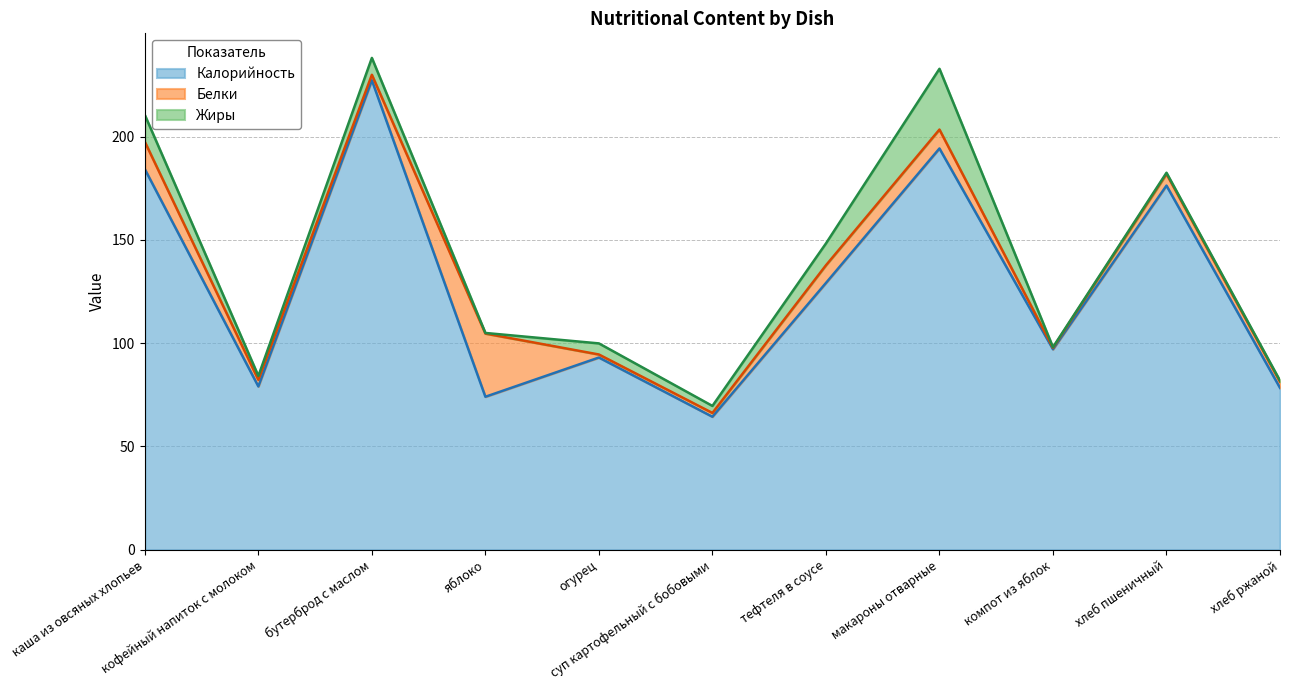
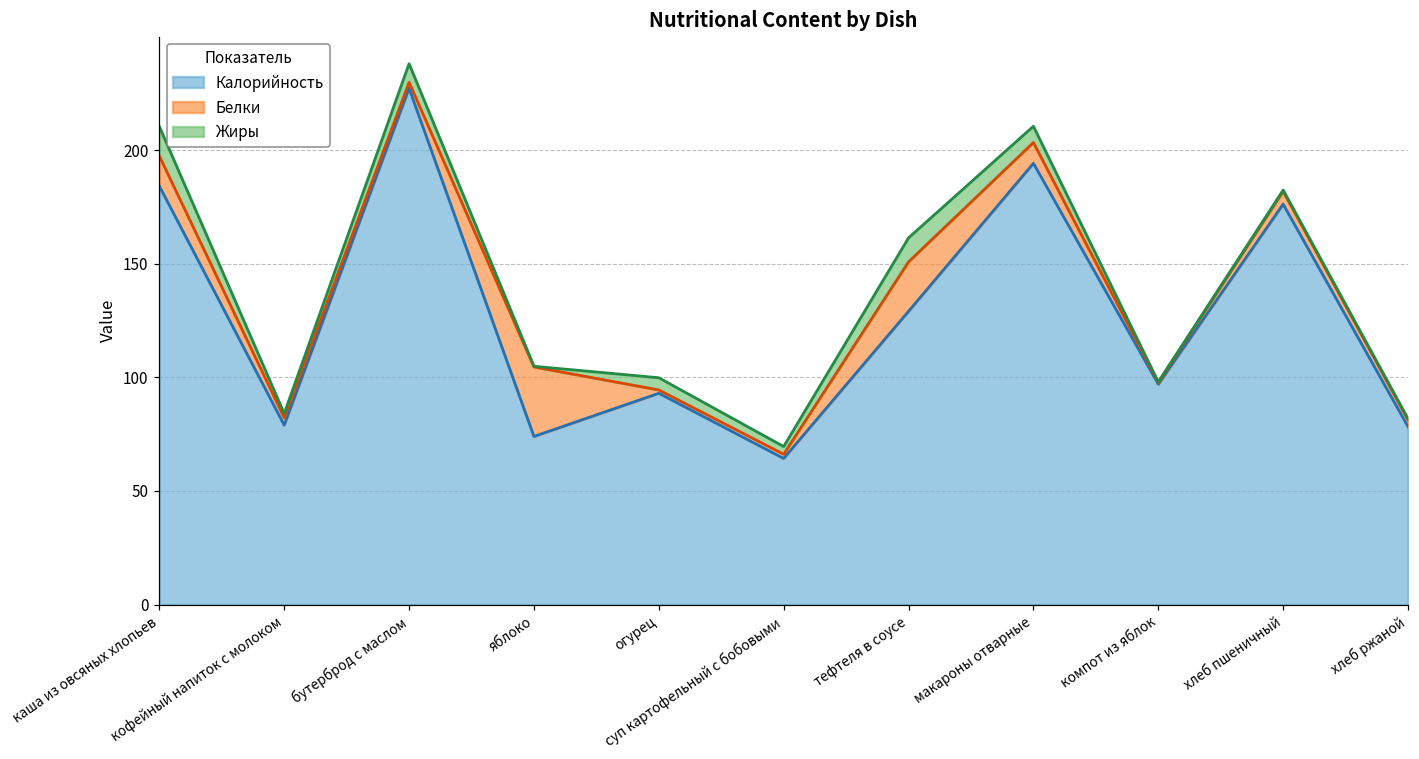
  {
    "Калорийность": {
      "каша из овсяных хлопьев": 184,
      "кофейный напиток с молоком": 79,
      "бутерброд с маслом": 227,
      "яблоко": 74,
      "огурец": 93,
      "суп картофельный с бобовыми": 64,
      "тефтеля в соусе": 129,
      "макароны отварные": 194,
      "хлеб пшеничный": 176,
      "хлеб ржаной": 78
    },
    "Белки": {
      "каша из овсяных хлопьев": 13,
      "кофейный напиток с молоком": 3,
      "бутерброд с маслом": 3,
      "огурец": 1,
      "суп картофельный с бобовыми": 2,
-     "тефтеля в соусе": 9,
+     "тефтеля в соусе": 22,
      "макароны отварные": 9
    },
    "Жиры": {
      "каша из овсяных хлопьев": 13,
      "кофейный напиток с молоком": 2,
      "бутерброд с маслом": 8,
      "огурец": 5,
      "суп картофельный с бобовыми": 3,
      "тефтеля в соусе": 11,
-     "макароны отварные": 29
+     "макароны отварные": 7
    }
  }
